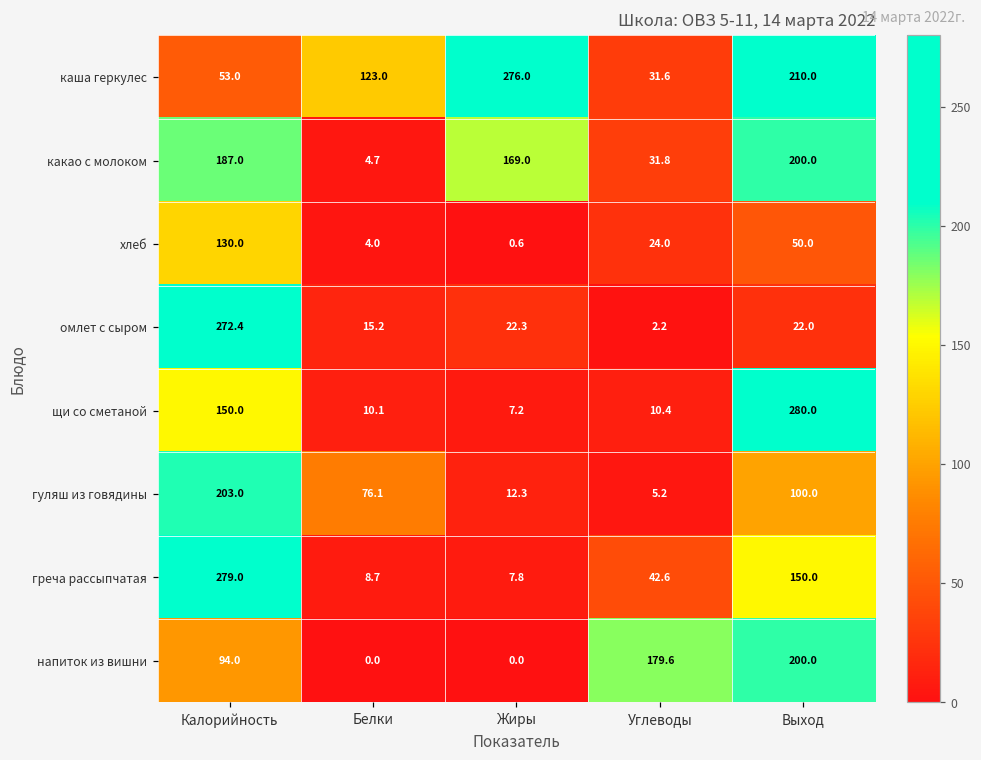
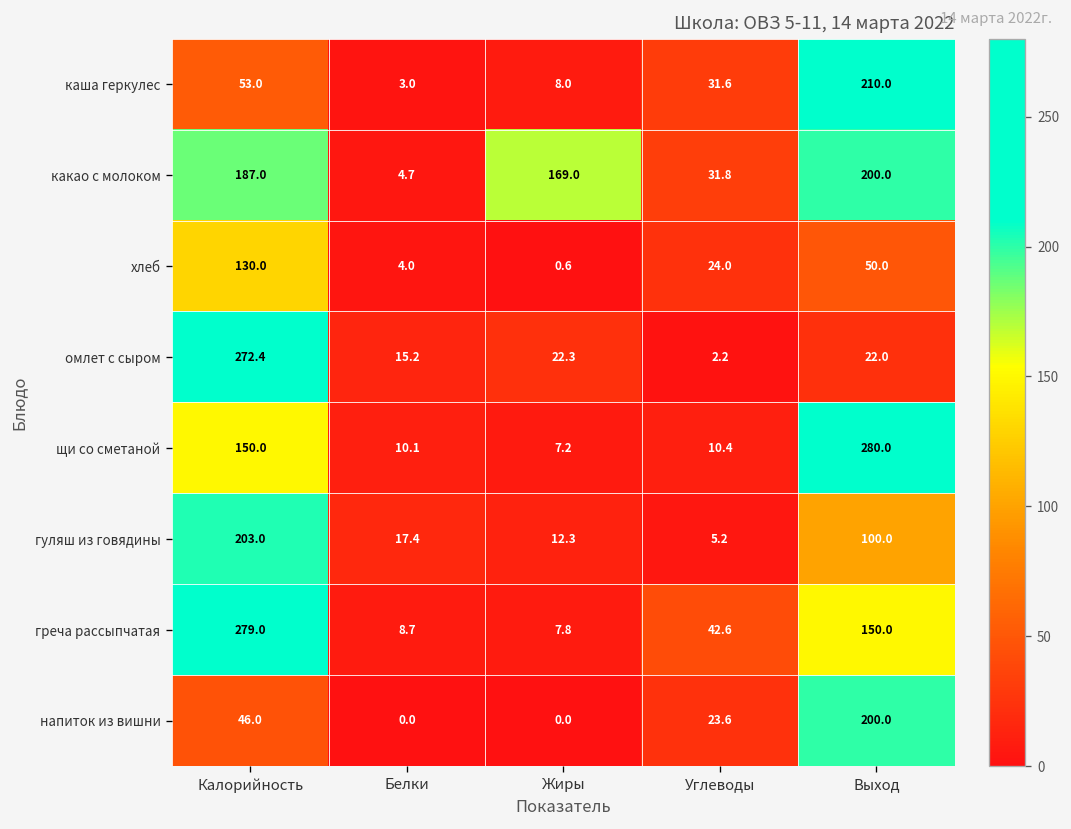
  {
    "каша геркулес": {
      "Калорийность": 53.0,
-     "Белки": 123.0,
-     "Жиры": 276.0,
+     "Белки": 3.0,
+     "Жиры": 8.0,
      "Углеводы": 31.6,
      "Выход": 210.0
    },
    "какао с молоком": {
      "Калорийность": 187.0,
      "Белки": 4.7,
      "Жиры": 169.0,
      "Углеводы": 31.8,
      "Выход": 200.0
    },
    "хлеб": {
      "Калорийность": 130.0,
      "Белки": 4.0,
      "Жиры": 0.6,
      "Углеводы": 24.0,
      "Выход": 50.0
    },
    "омлет с сыром": {
      "Калорийность": 272.4,
      "Белки": 15.2,
      "Жиры": 22.3,
      "Углеводы": 2.2,
      "Выход": 22.0
    },
    "щи со сметаной": {
      "Калорийность": 150.0,
      "Белки": 10.1,
      "Жиры": 7.2,
      "Углеводы": 10.4,
      "Выход": 280.0
    },
    "гуляш из говядины": {
      "Калорийность": 203.0,
-     "Белки": 76.1,
+     "Белки": 17.4,
      "Жиры": 12.3,
      "Углеводы": 5.2,
      "Выход": 100.0
    },
    "греча рассыпчатая": {
      "Калорийность": 279.0,
      "Белки": 8.7,
      "Жиры": 7.8,
      "Углеводы": 42.6,
      "Выход": 150.0
    },
    "напиток из вишни": {
-     "Калорийность": 94.0,
+     "Калорийность": 46.0,
      "Белки": 0.0,
      "Жиры": 0.0,
-     "Углеводы": 179.6,
+     "Углеводы": 23.6,
      "Выход": 200.0
    }
  }
